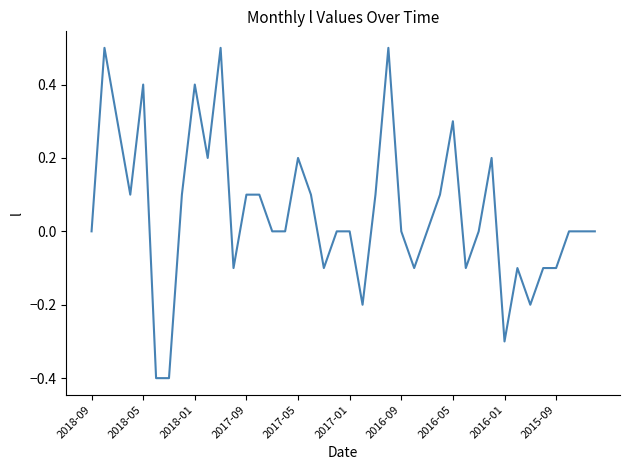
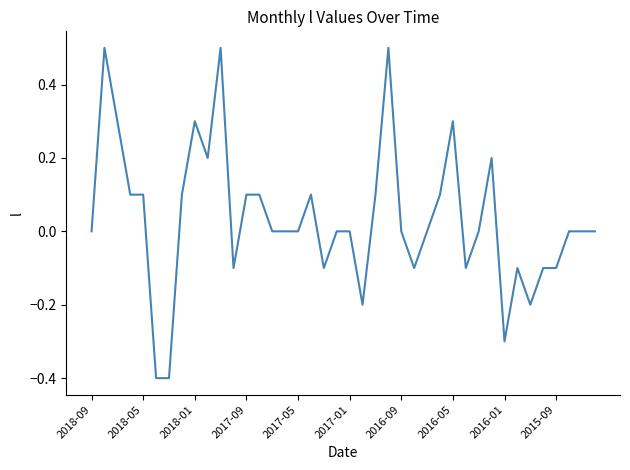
  {
    "2018-09": 0.0,
-   "2018-05": 0.4,
-   "2018-01": 0.4,
+   "2018-05": 0.1,
+   "2018-01": 0.3,
    "2017-09": 0.1,
-   "2017-05": 0.2,
+   "2017-05": 0.0,
    "2017-01": 0.0,
    "2016-09": 0.0,
    "2016-05": 0.3,
    "2016-01": -0.3,
    "2015-09": -0.1
  }
